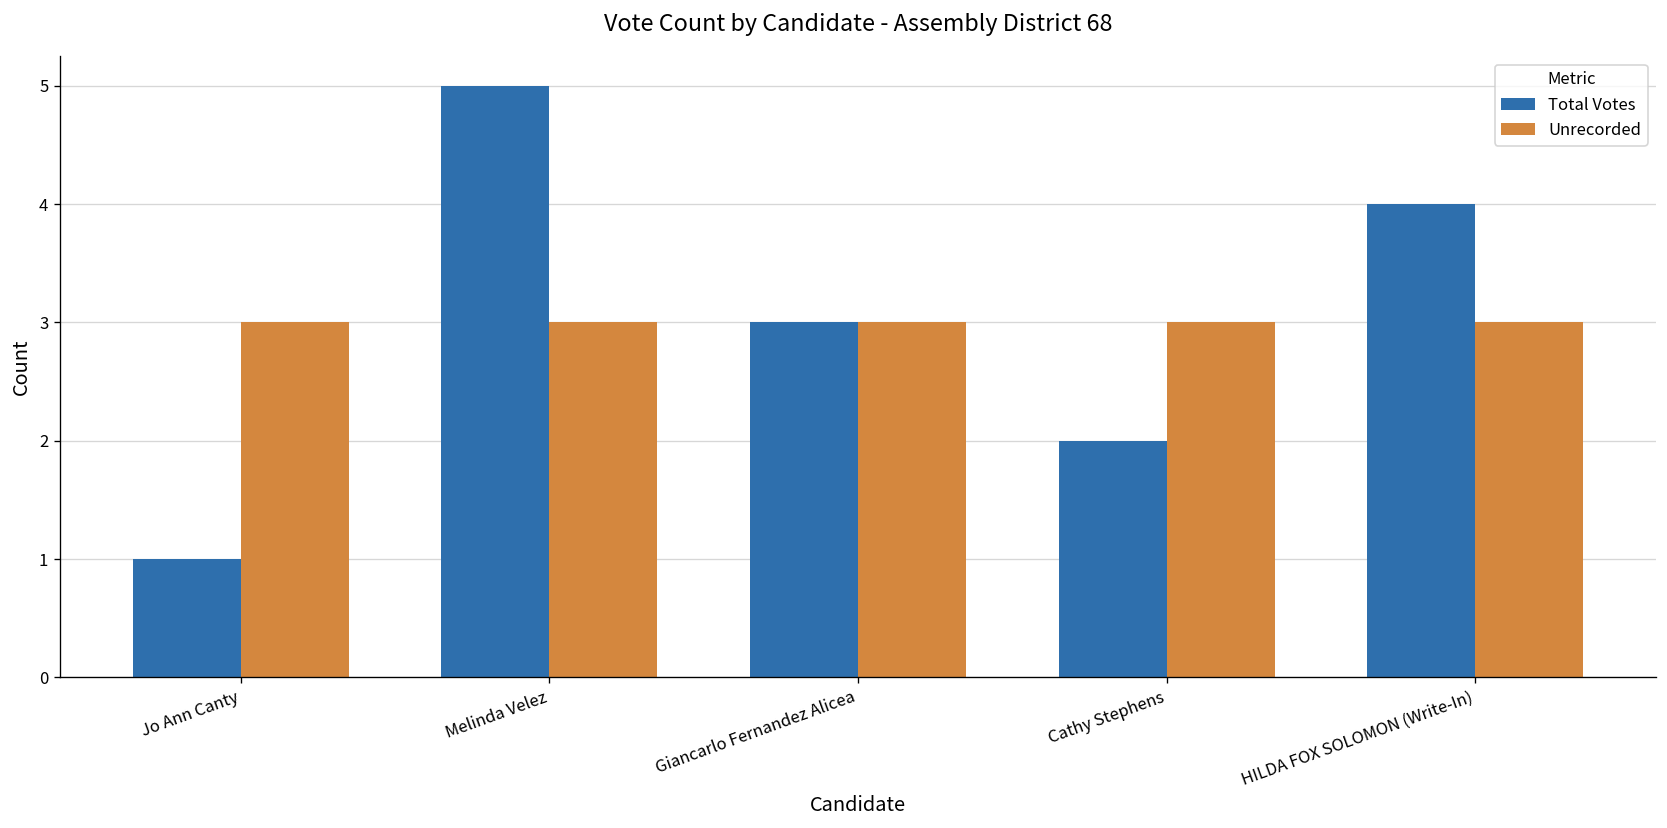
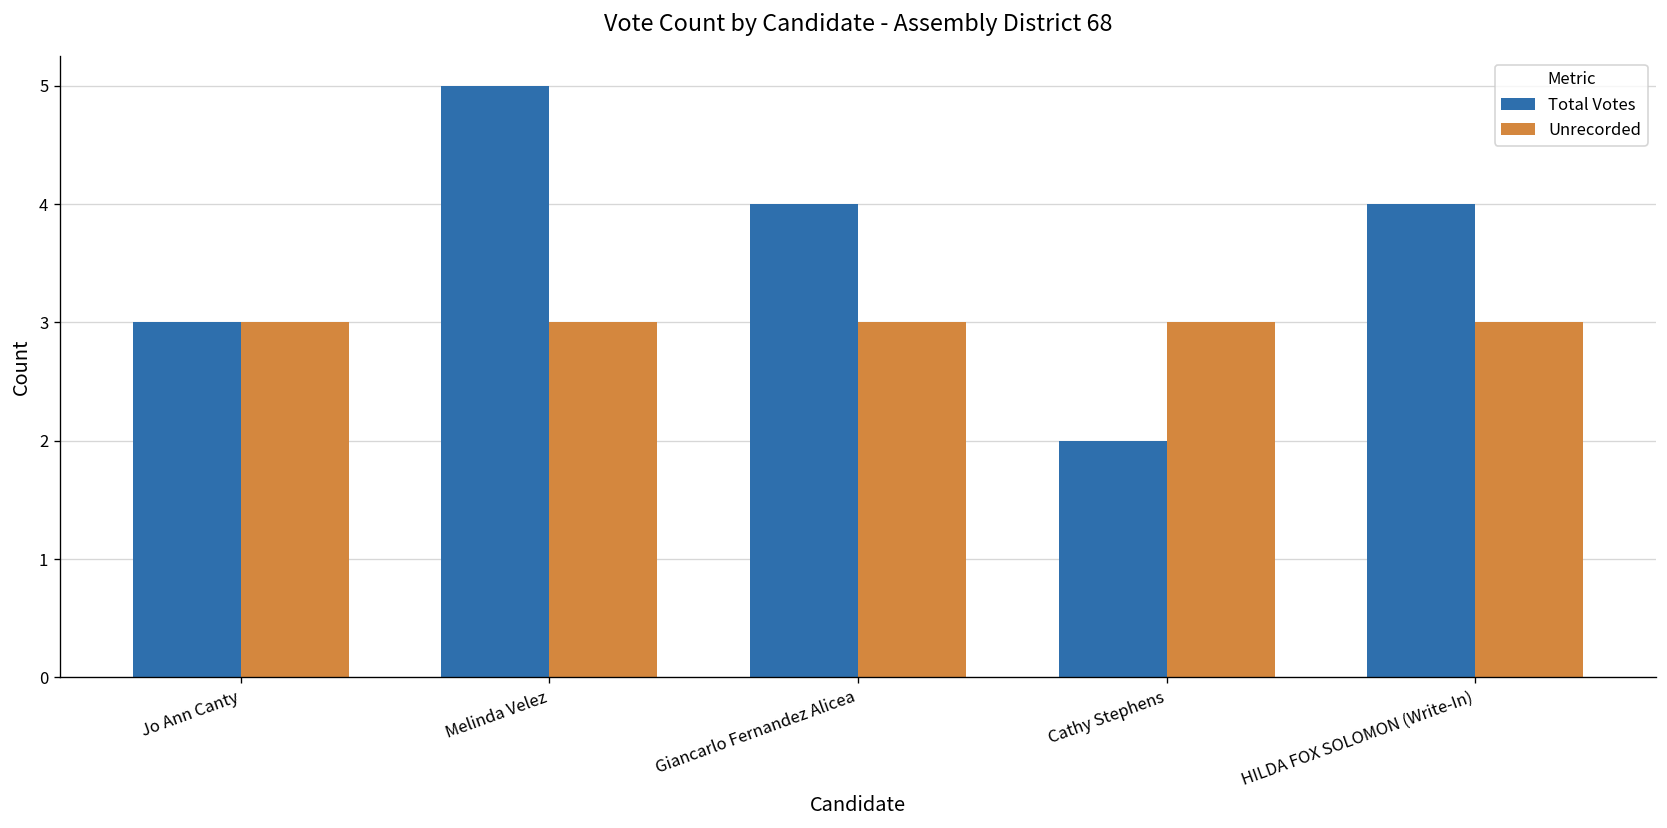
  {
    "Total Votes": {
-     "Jo Ann Canty": 1,
+     "Jo Ann Canty": 3,
      "Melinda Velez": 5,
-     "Giancarlo Fernandez Alicea": 3,
+     "Giancarlo Fernandez Alicea": 4,
      "Cathy Stephens": 2,
      "HILDA FOX SOLOMON (Write-In)": 4
    },
    "Unrecorded": {
      "Jo Ann Canty": 3,
      "Melinda Velez": 3,
      "Giancarlo Fernandez Alicea": 3,
      "Cathy Stephens": 3,
      "HILDA FOX SOLOMON (Write-In)": 3
    }
  }
